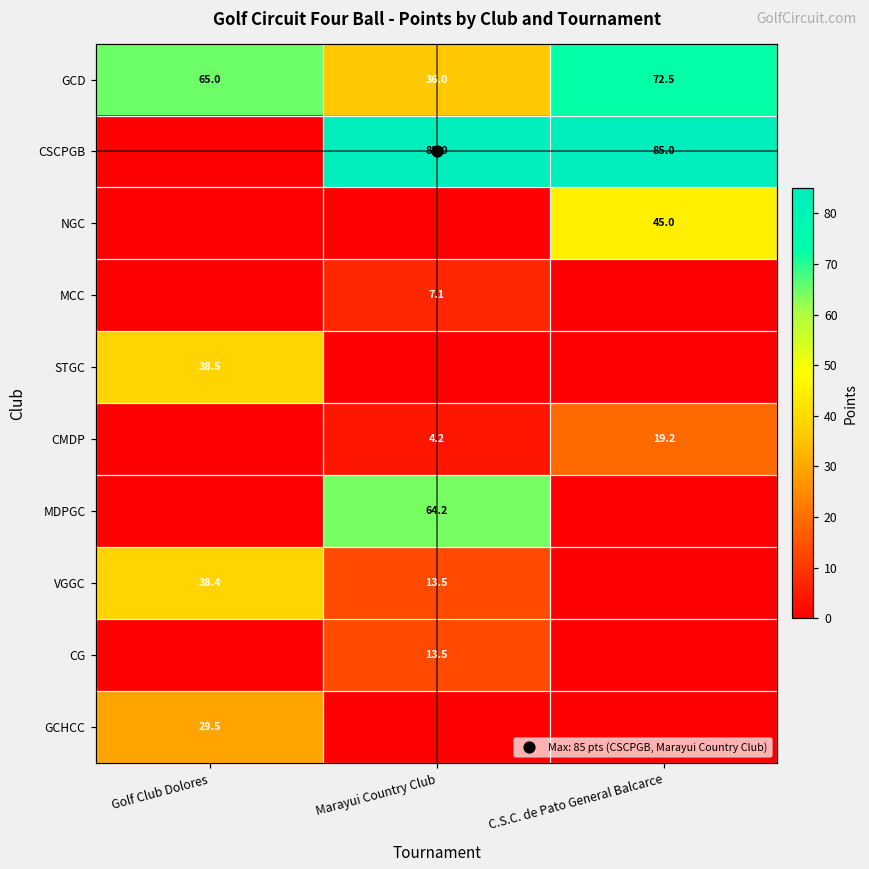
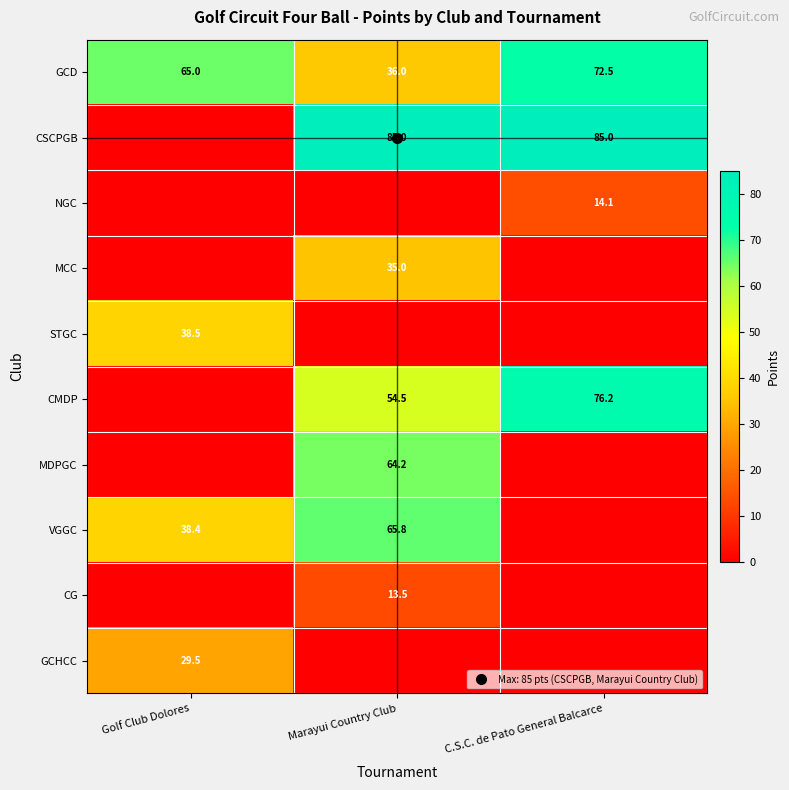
  {
    "GCD": {
      "Golf Club Dolores": 65.0,
      "Marayui Country Club": 36.0,
      "C.S.C. de Pato General Balcarce": 72.5
    },
    "CSCPGB": {
      "C.S.C. de Pato General Balcarce": 85.0
    },
    "NGC": {
-     "C.S.C. de Pato General Balcarce": 45.0
+     "C.S.C. de Pato General Balcarce": 14.1
    },
    "MCC": {
-     "Marayui Country Club": 7.1
+     "Marayui Country Club": 35.0
    },
    "STGC": {
      "Golf Club Dolores": 38.5
    },
    "CMDP": {
-     "Marayui Country Club": 4.2,
-     "C.S.C. de Pato General Balcarce": 19.2
+     "Marayui Country Club": 54.5,
+     "C.S.C. de Pato General Balcarce": 76.2
    },
    "MDPGC": {
      "Marayui Country Club": 64.2
    },
    "VGGC": {
      "Golf Club Dolores": 38.4,
-     "Marayui Country Club": 13.5
+     "Marayui Country Club": 65.8
    },
    "CG": {
      "Marayui Country Club": 13.5
    },
    "GCHCC": {
      "Golf Club Dolores": 29.5
    }
  }
